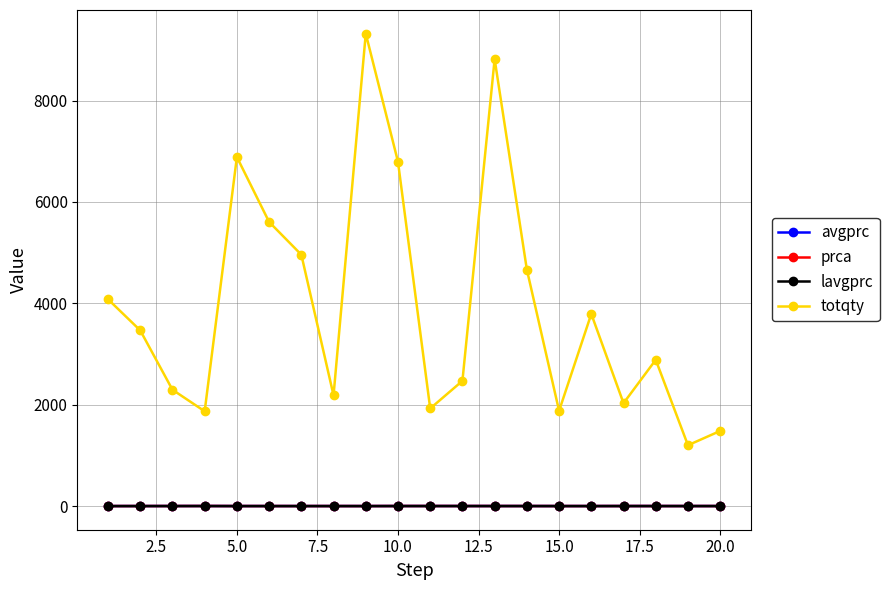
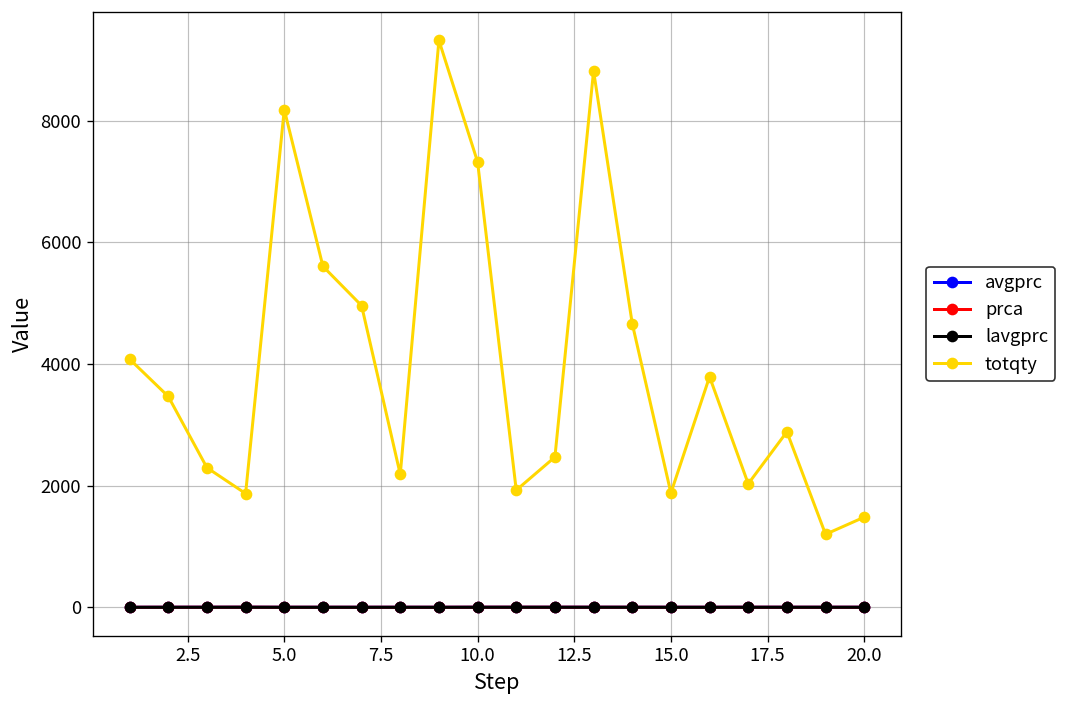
  {
    "lavgprc": {
      "5.0": 0,
      "10.0": 0,
      "15.0": 0,
      "20.0": 0
    },
    "totqty": {
-     "5.0": 6900,
-     "10.0": 6800,
+     "5.0": 8200,
+     "10.0": 7300,
      "15.0": 1900,
      "20.0": 1500
    }
  }
